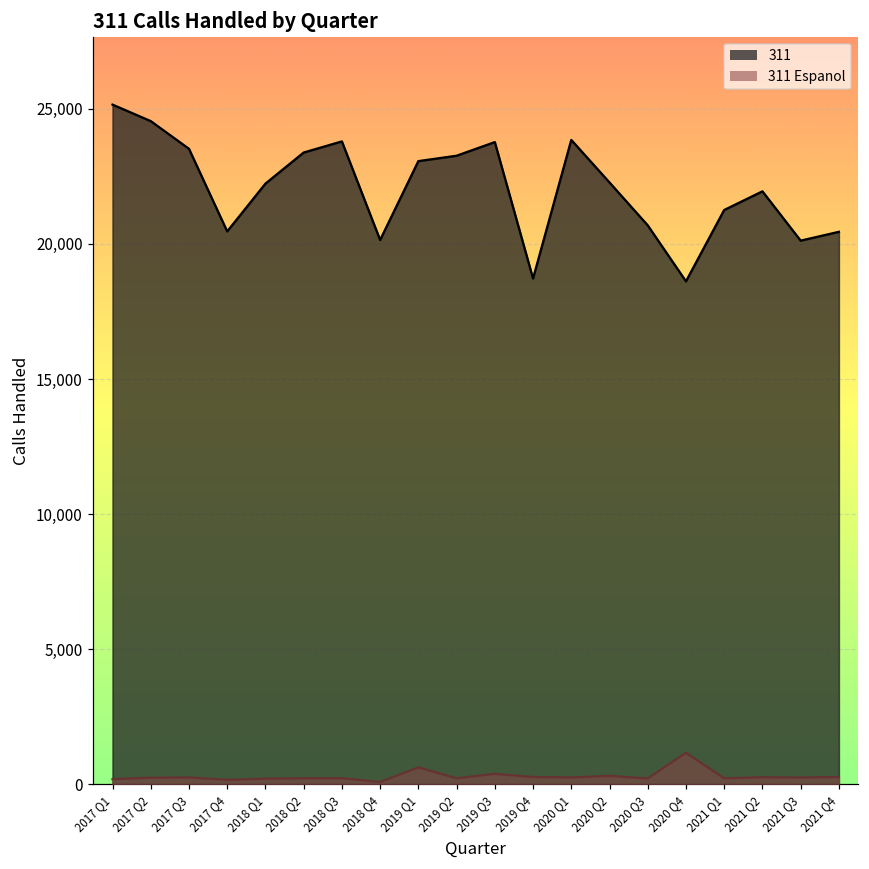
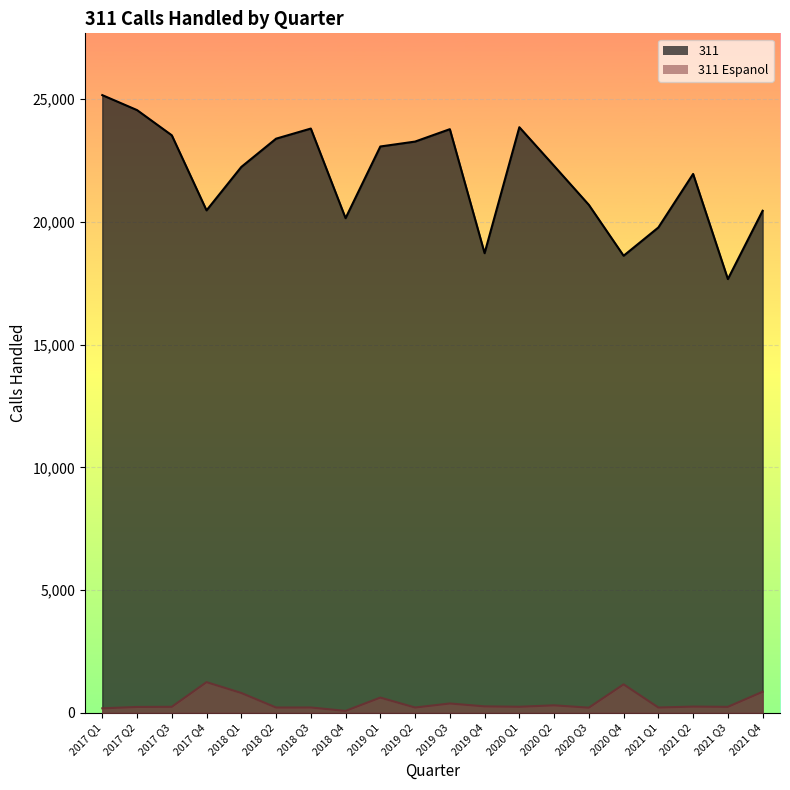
  {
    "311": {
      "2017 Q1": "25,200",
      "2017 Q2": "24,500",
      "2017 Q3": "23,500",
      "2017 Q4": "20,500",
      "2018 Q1": "22,200",
      "2018 Q2": "23,400",
      "2018 Q3": "23,800",
      "2018 Q4": "20,100",
      "2019 Q1": "23,100",
      "2019 Q2": "23,300",
      "2019 Q3": "23,800",
      "2019 Q4": "18,700",
      "2020 Q1": "23,800",
      "2020 Q2": "22,300",
      "2020 Q3": "20,700",
      "2020 Q4": "18,600",
-     "2021 Q1": "21,300",
+     "2021 Q1": "19,800",
      "2021 Q2": "21,900",
-     "2021 Q3": "20,100",
+     "2021 Q3": "17,700",
      "2021 Q4": "20,400"
    },
    "311 Espanol": {
      "2017 Q1": "200",
      "2017 Q2": "200",
      "2017 Q3": "200",
-     "2017 Q4": "200",
-     "2018 Q1": "200",
+     "2017 Q4": "1,300",
+     "2018 Q1": "800",
      "2018 Q2": "200",
      "2018 Q3": "200",
      "2018 Q4": "100",
      "2019 Q1": "600",
      "2019 Q2": "200",
      "2019 Q3": "400",
      "2019 Q4": "300",
      "2020 Q1": "300",
      "2020 Q2": "300",
      "2020 Q3": "200",
      "2020 Q4": "1,200",
      "2021 Q1": "200",
      "2021 Q2": "300",
      "2021 Q3": "200",
-     "2021 Q4": "300"
+     "2021 Q4": "900"
    }
  }
